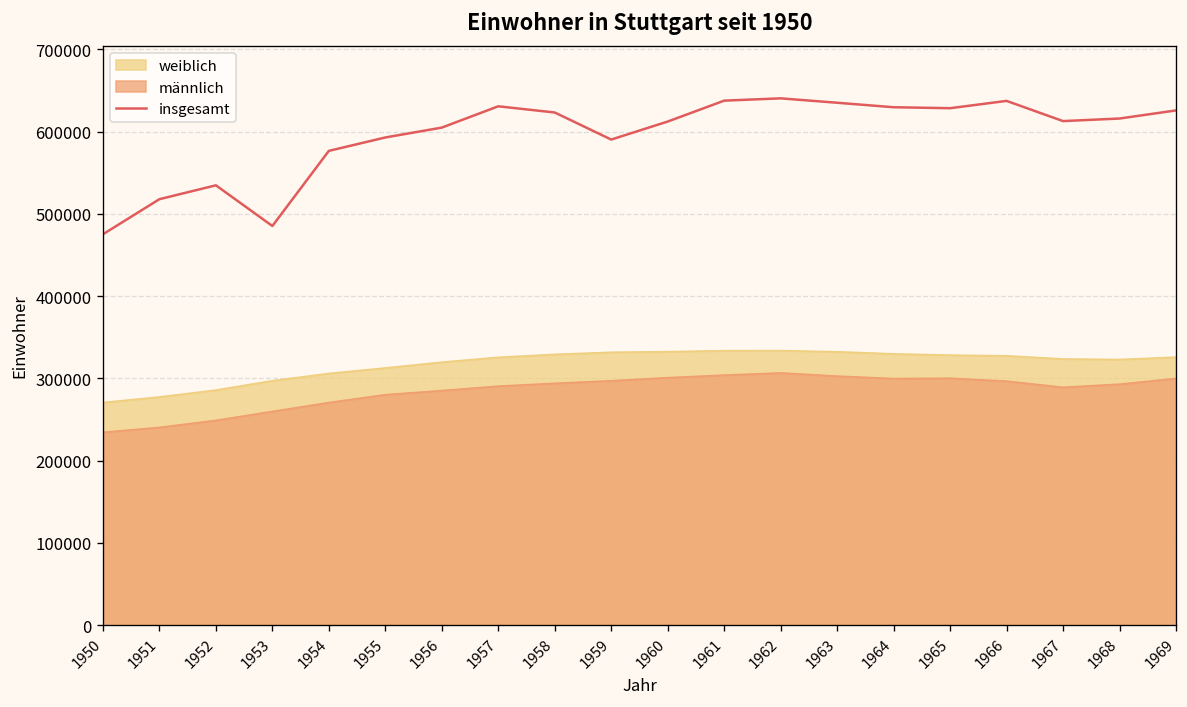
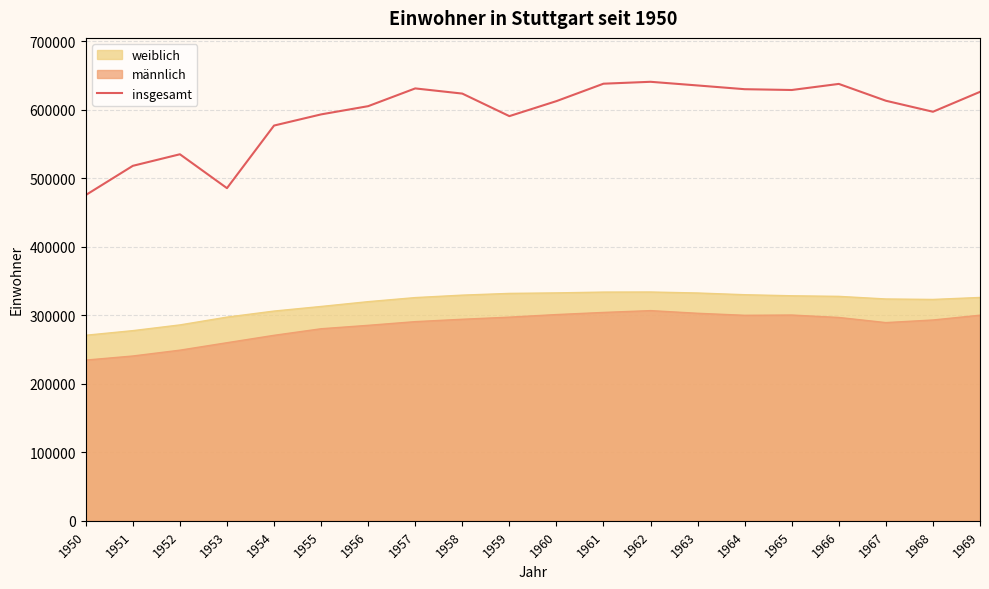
  {
    "insgesamt": {
      "1950": 480000,
      "1951": 520000,
      "1952": 530000,
      "1953": 490000,
      "1954": 580000,
      "1955": 590000,
      "1956": 600000,
      "1957": 630000,
      "1958": 620000,
      "1959": 590000,
      "1960": 610000,
      "1961": 640000,
      "1962": 640000,
      "1963": 640000,
      "1964": 630000,
      "1965": 630000,
      "1966": 640000,
      "1967": 610000,
-     "1968": 620000,
+     "1968": 600000,
      "1969": 630000
    }
  }
